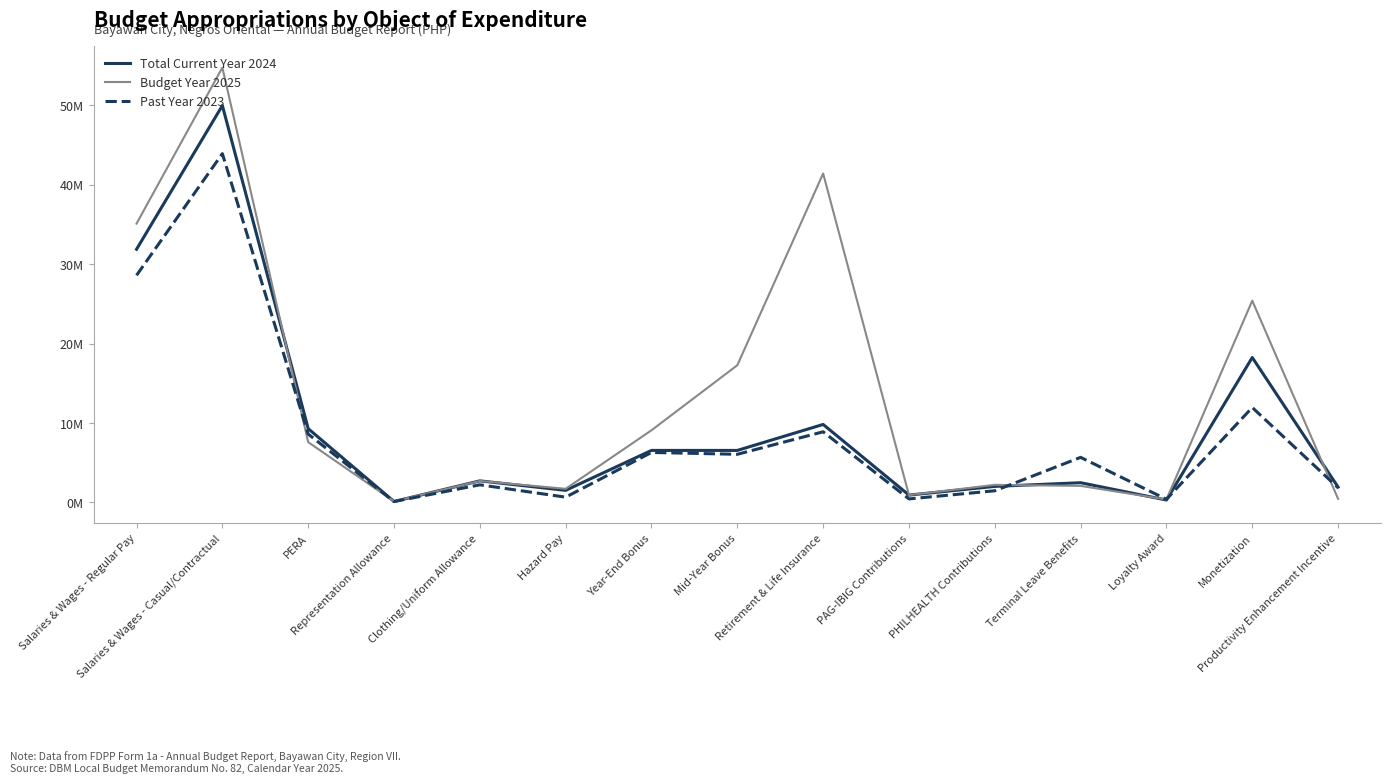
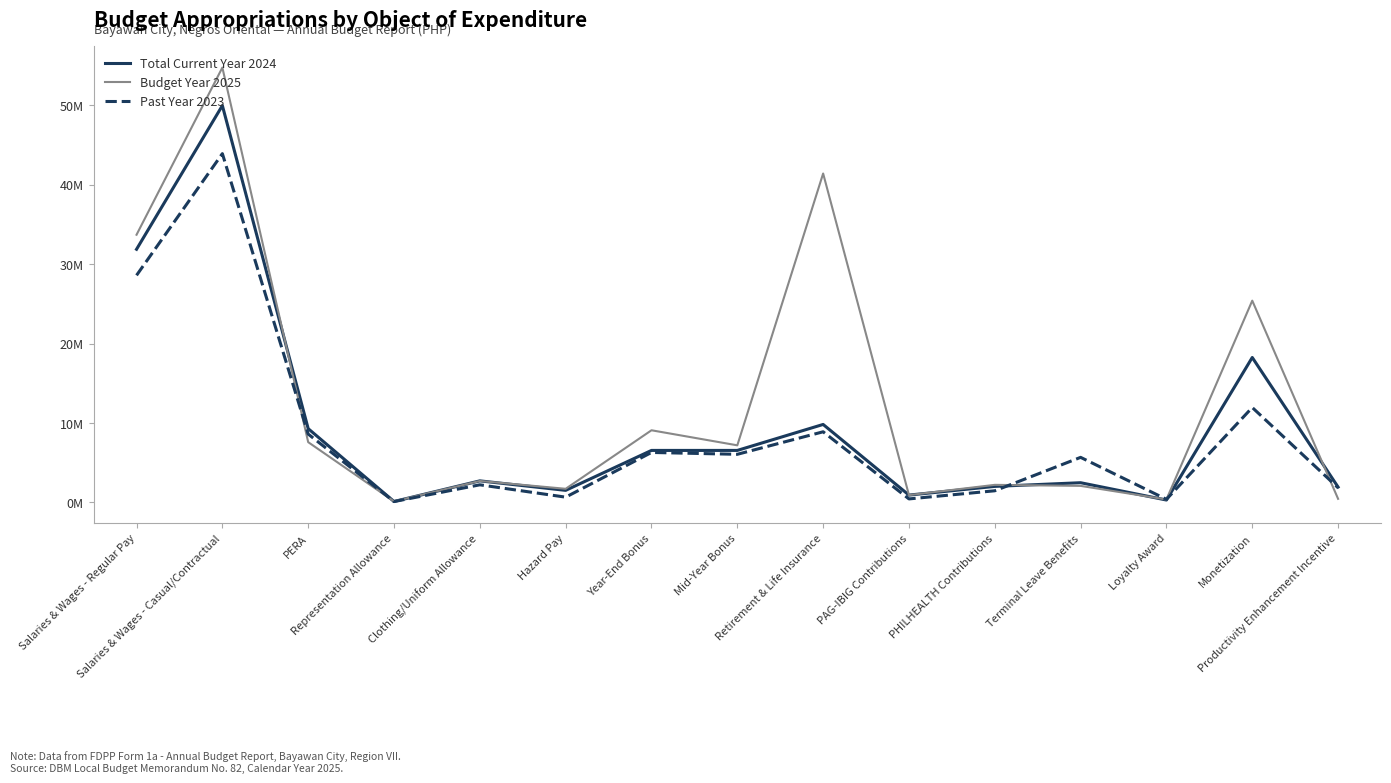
  {
    "Budget Year 2025": {
-     "Salaries & Wages - Regular Pay": 35000000,
+     "Salaries & Wages - Regular Pay": 34000000,
      "Salaries & Wages - Casual/Contractual": 55000000,
      "PERA": 8000000,
      "Year-End Bonus": 9000000,
-     "Mid-Year Bonus": 17000000,
+     "Mid-Year Bonus": 7000000,
      "Retirement & Life Insurance": 41000000,
      "Terminal Leave Benefits": 2000000,
      "Monetization": 25000000,
      "Productivity Enhancement Incentive": 0
    }
  }
